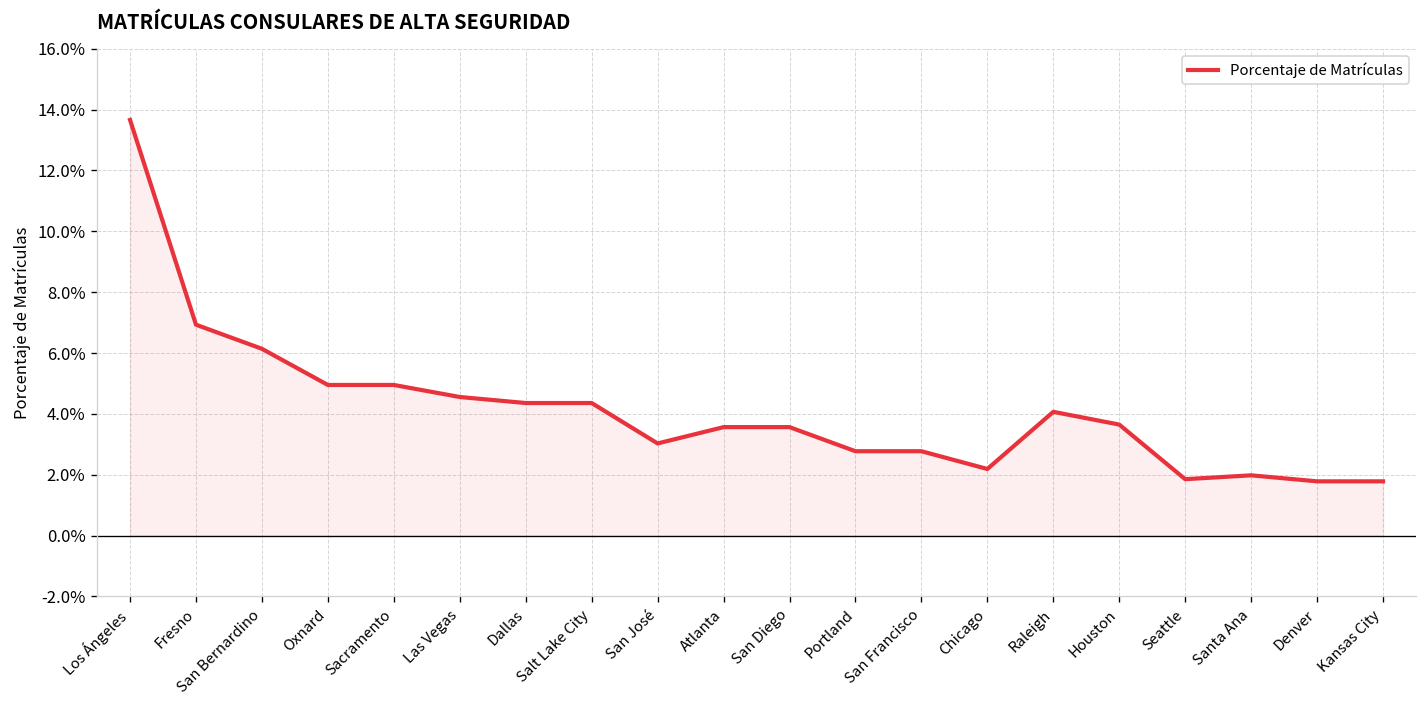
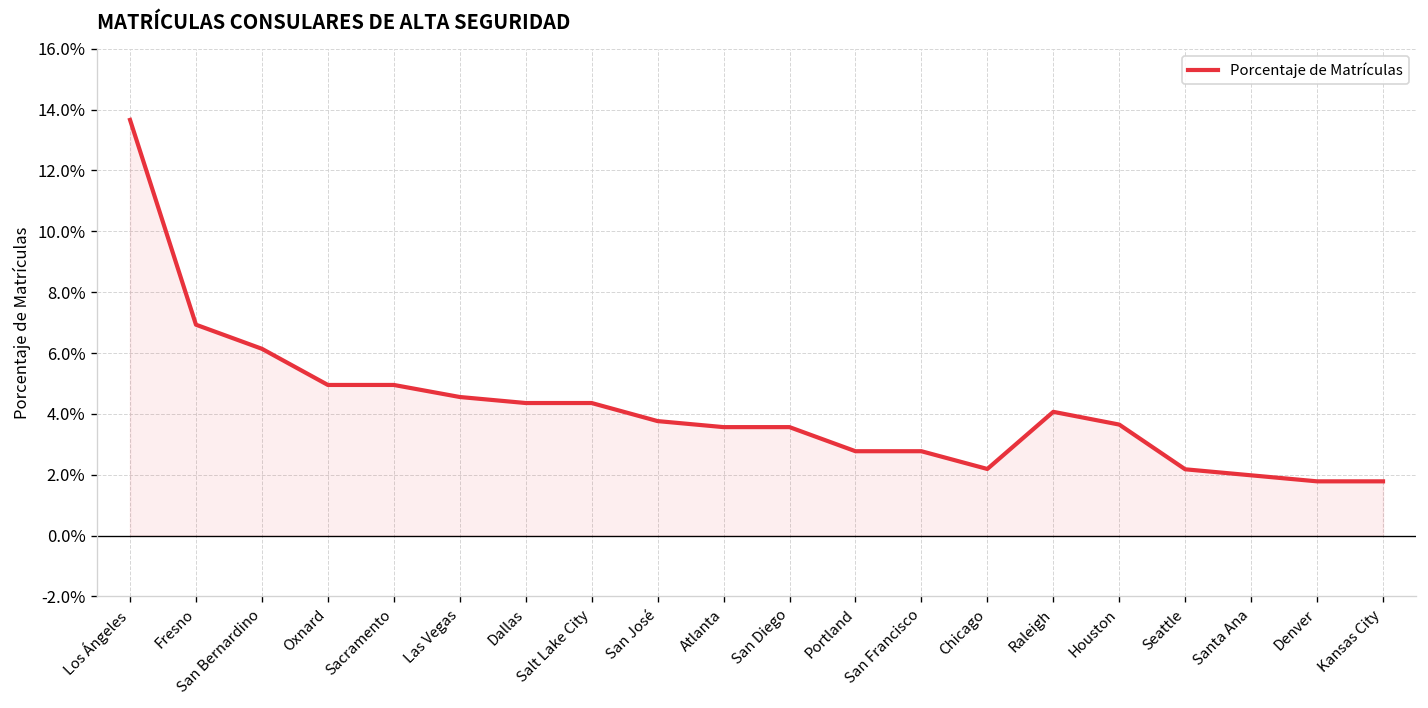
  {
    "Los Ángeles": "13.7%",
    "Fresno": "6.9%",
    "San Bernardino": "6.1%",
    "Oxnard": "5.0%",
    "Sacramento": "5.0%",
    "Las Vegas": "4.6%",
    "Dallas": "4.4%",
    "Salt Lake City": "4.4%",
-   "San José": "3.0%",
+   "San José": "3.8%",
    "Atlanta": "3.6%",
    "San Diego": "3.6%",
    "Portland": "2.8%",
    "San Francisco": "2.8%",
    "Chicago": "2.2%",
    "Raleigh": "4.1%",
    "Houston": "3.6%",
-   "Seattle": "1.9%",
+   "Seattle": "2.2%",
    "Santa Ana": "2.0%",
    "Denver": "1.8%",
    "Kansas City": "1.8%"
  }
